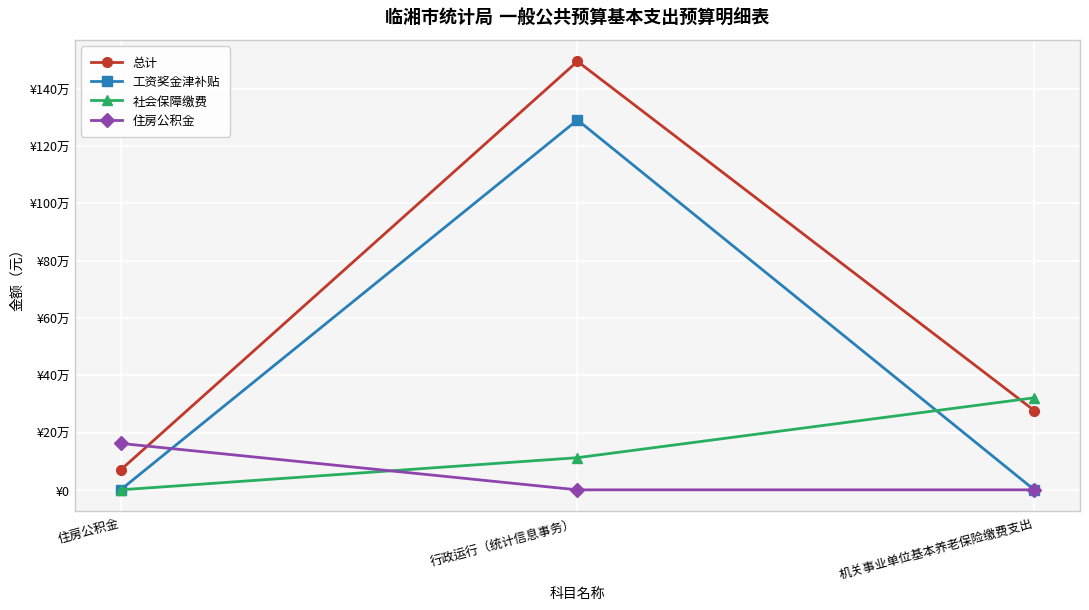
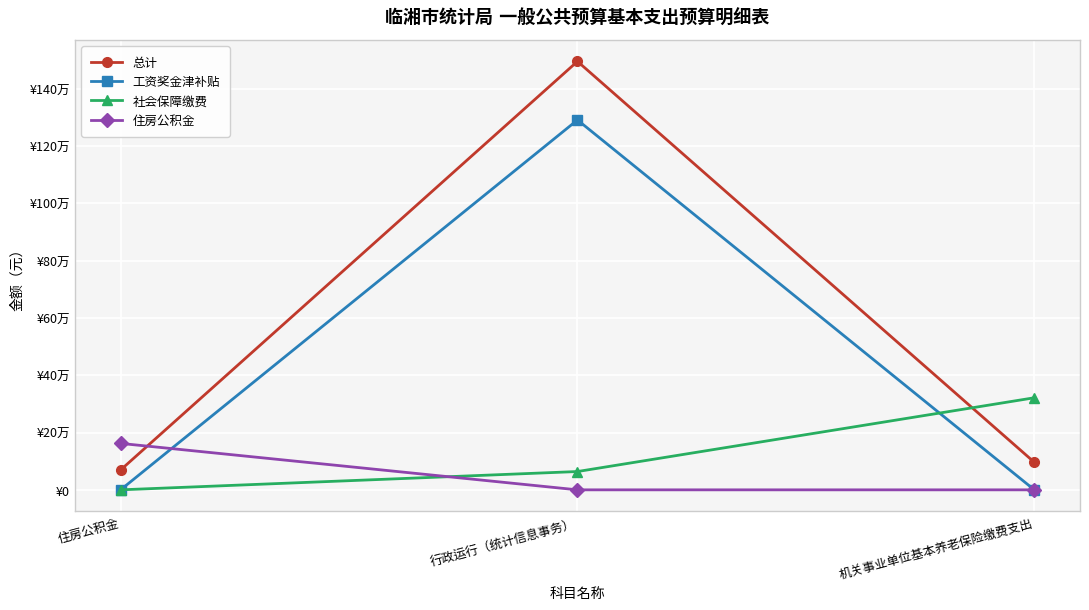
  {
    "总计": {
      "住房公积金": "¥7万",
      "行政运行（统计信息事务）": "¥150万",
-     "机关事业单位基本养老保险缴费支出": "¥28万"
+     "机关事业单位基本养老保险缴费支出": "¥10万"
    },
    "工资奖金津补贴": {
      "行政运行（统计信息事务）": "¥129万"
    },
    "社会保障缴费": {
-     "行政运行（统计信息事务）": "¥11万",
+     "行政运行（统计信息事务）": "¥6万",
      "机关事业单位基本养老保险缴费支出": "¥32万"
    },
    "住房公积金": {
      "住房公积金": "¥16万",
      "行政运行（统计信息事务）": "¥0万"
    }
  }
